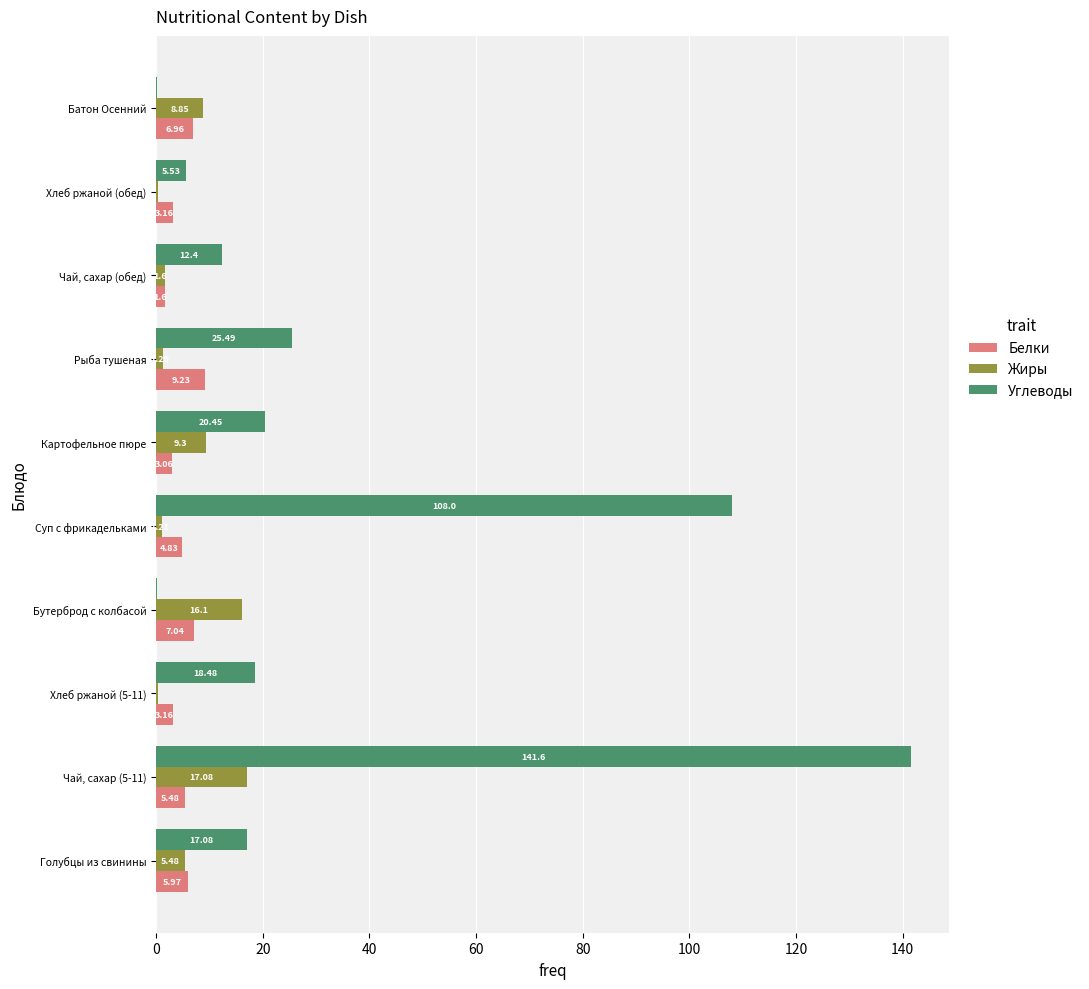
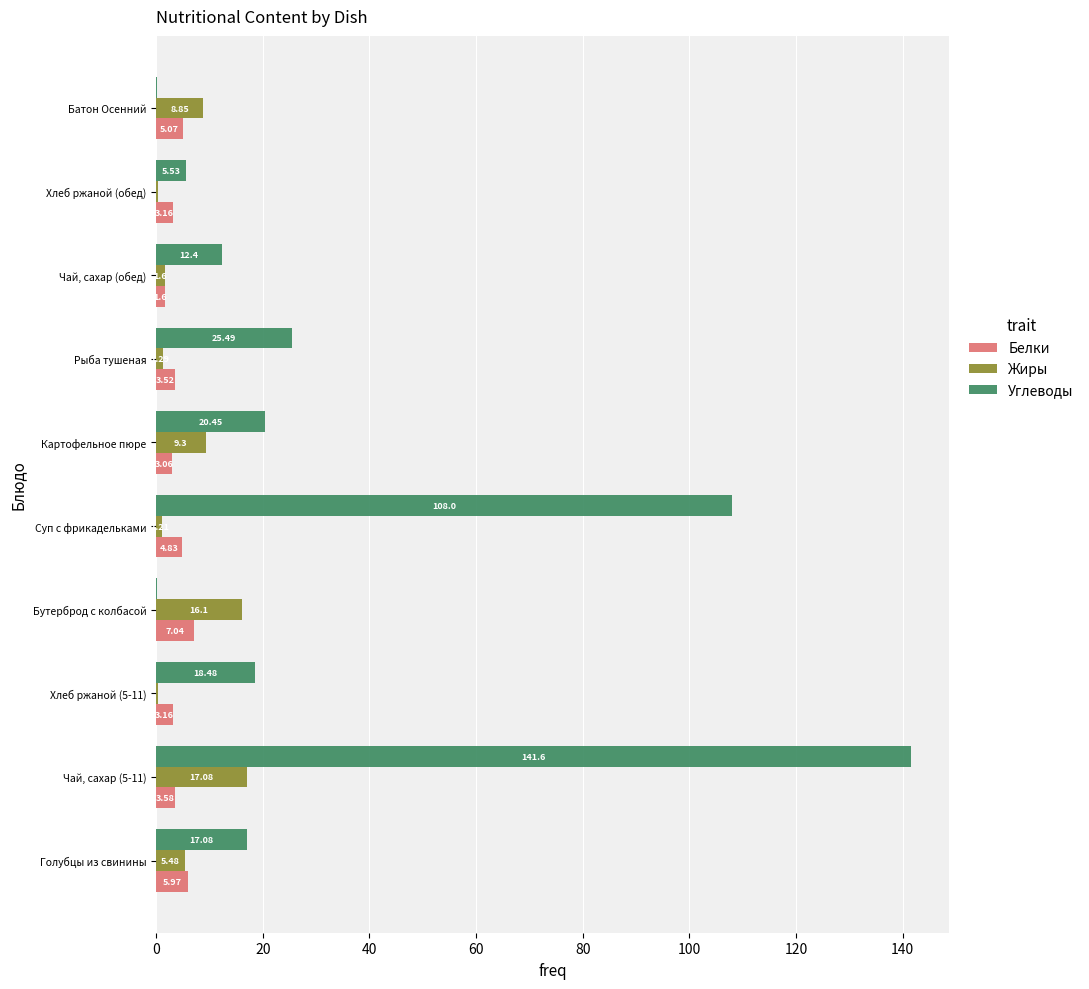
  {
    "Белки": {
-     "Батон Осенний": 6.96,
+     "Батон Осенний": 5.07,
      "Хлеб ржаной (обед)": 3.16,
      "Чай, сахар (обед)": 1.6,
-     "Рыба тушеная": 9.23,
+     "Рыба тушеная": 3.52,
      "Картофельное пюре": 3.06,
      "Суп с фрикадельками": 4.83,
      "Бутерброд с колбасой": 7.04,
      "Хлеб ржаной (5-11)": 3.16,
-     "Чай, сахар (5-11)": 5.48,
+     "Чай, сахар (5-11)": 3.58,
      "Голубцы из свинины": 5.97
    },
    "Жиры": {
      "Батон Осенний": 8.85,
      "Чай, сахар (обед)": 1.6,
      "Картофельное пюре": 9.3,
      "Бутерброд с колбасой": 16.1,
      "Чай, сахар (5-11)": 17.08,
      "Голубцы из свинины": 5.48
    },
    "Углеводы": {
      "Хлеб ржаной (обед)": 5.53,
      "Чай, сахар (обед)": 12.4,
      "Рыба тушеная": 25.49,
      "Картофельное пюре": 20.45,
      "Суп с фрикадельками": 108.0,
      "Хлеб ржаной (5-11)": 18.48,
      "Чай, сахар (5-11)": 141.6,
      "Голубцы из свинины": 17.08
    }
  }
